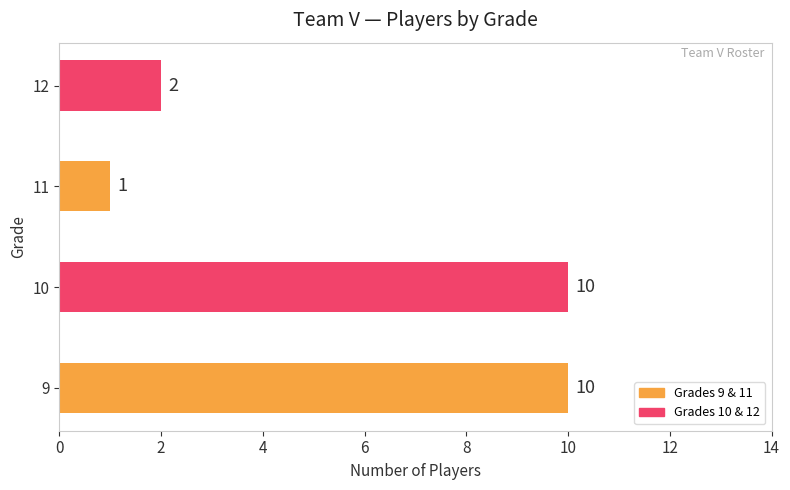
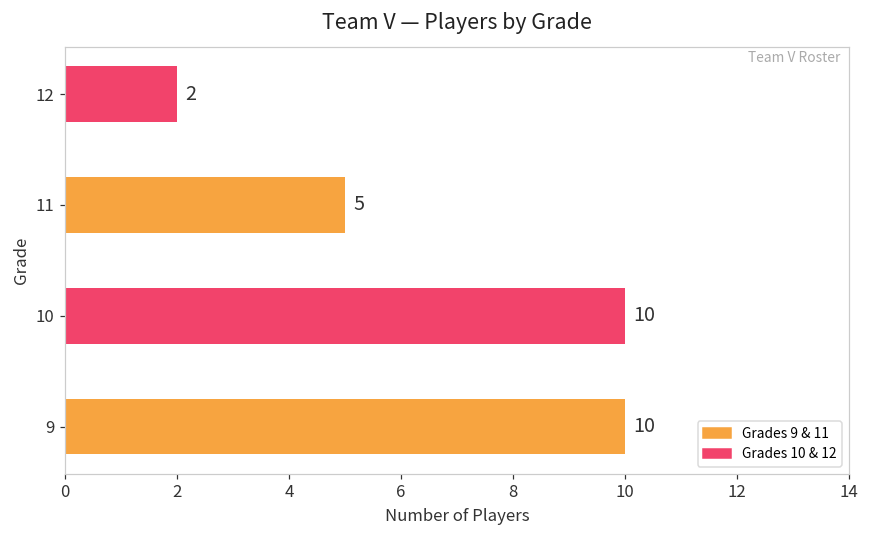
  {
    "12": 2,
-   "11": 1,
+   "11": 5,
    "10": 10,
    "9": 10
  }
